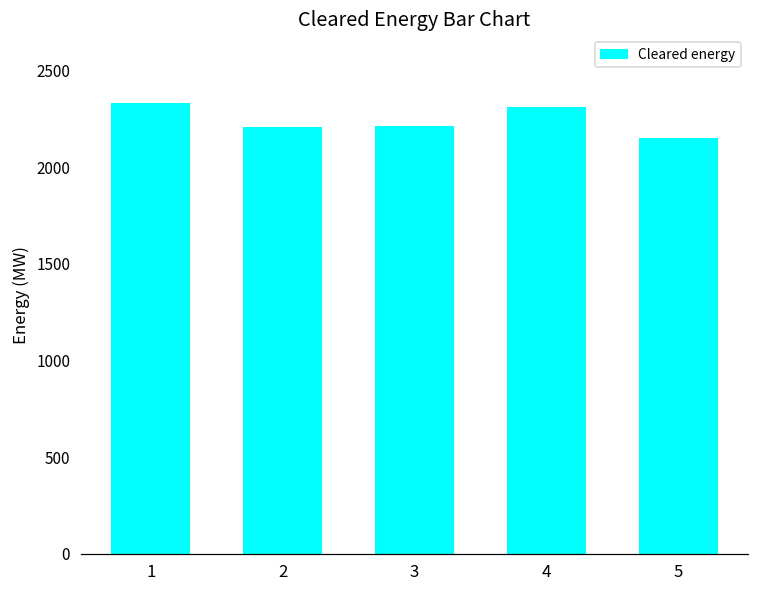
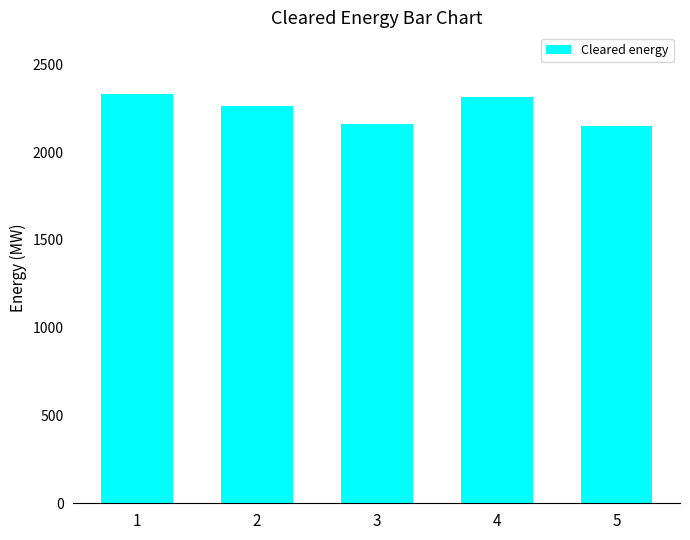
  {
    "1": 2330,
-   "2": 2210,
-   "3": 2210,
+   "2": 2260,
+   "3": 2160,
    "4": 2310,
    "5": 2150
  }
